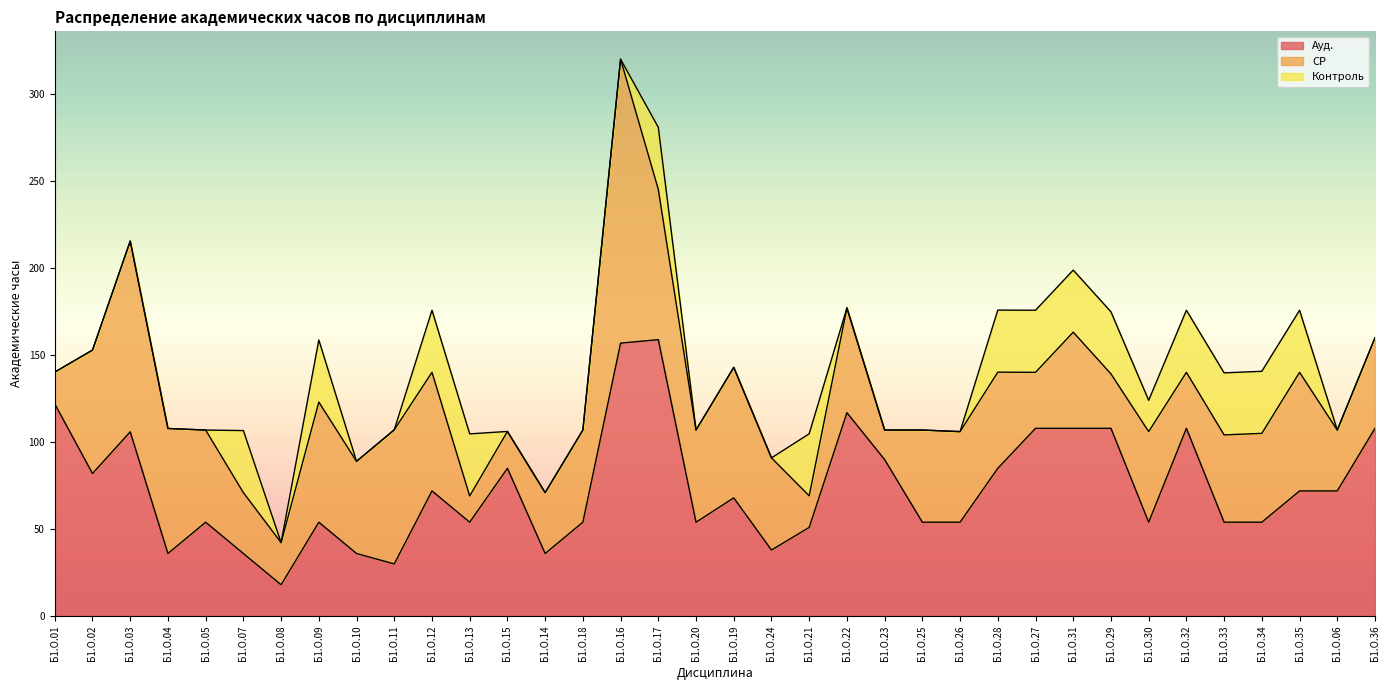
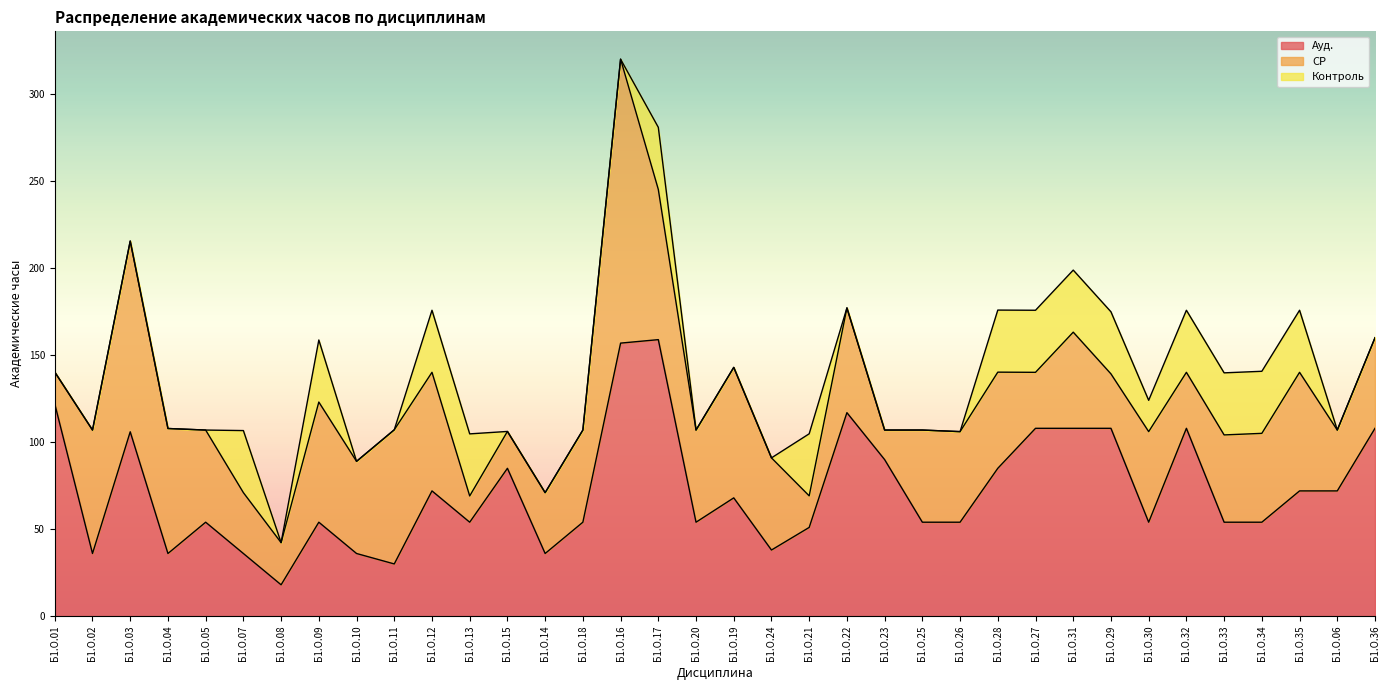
  {
    "Ауд.": {
      "Б1.О.01": 122,
-     "Б1.О.02": 82,
+     "Б1.О.02": 36,
      "Б1.О.03": 106,
      "Б1.О.04": 36,
      "Б1.О.05": 54,
      "Б1.О.07": 36,
      "Б1.О.08": 18,
      "Б1.О.09": 54,
      "Б1.О.10": 36,
      "Б1.О.11": 30,
      "Б1.О.12": 72,
      "Б1.О.13": 54,
      "Б1.О.15": 85,
      "Б1.О.14": 36,
      "Б1.О.18": 54,
      "Б1.О.16": 157,
      "Б1.О.17": 159,
      "Б1.О.20": 54,
      "Б1.О.19": 68,
      "Б1.О.24": 38,
      "Б1.О.21": 51,
      "Б1.О.22": 117,
      "Б1.О.23": 90,
      "Б1.О.25": 54,
      "Б1.О.26": 54,
      "Б1.О.28": 85,
      "Б1.О.27": 108,
      "Б1.О.31": 108,
      "Б1.О.29": 108,
      "Б1.О.30": 54,
      "Б1.О.32": 108,
      "Б1.О.33": 54,
      "Б1.О.34": 54,
      "Б1.О.35": 72,
      "Б1.О.06": 72,
      "Б1.О.36": 108
    },
    "СР": {
      "Б1.О.07": 35,
      "Б1.О.09": 69,
      "Б1.О.12": 68,
      "Б1.О.13": 15,
      "Б1.О.17": 86,
      "Б1.О.21": 18,
      "Б1.О.28": 55,
      "Б1.О.27": 32,
      "Б1.О.31": 55,
      "Б1.О.29": 31,
      "Б1.О.30": 52,
      "Б1.О.32": 32,
      "Б1.О.33": 50,
      "Б1.О.34": 51,
      "Б1.О.35": 68
    },
    "Контроль": {
      "Б1.О.07": 36,
      "Б1.О.09": 36,
      "Б1.О.12": 36,
      "Б1.О.13": 36,
      "Б1.О.17": 36,
      "Б1.О.21": 36,
      "Б1.О.28": 36,
      "Б1.О.27": 36,
      "Б1.О.31": 36,
      "Б1.О.29": 36,
      "Б1.О.30": 18,
      "Б1.О.32": 36,
      "Б1.О.33": 36,
      "Б1.О.34": 36,
      "Б1.О.35": 36
    }
  }
